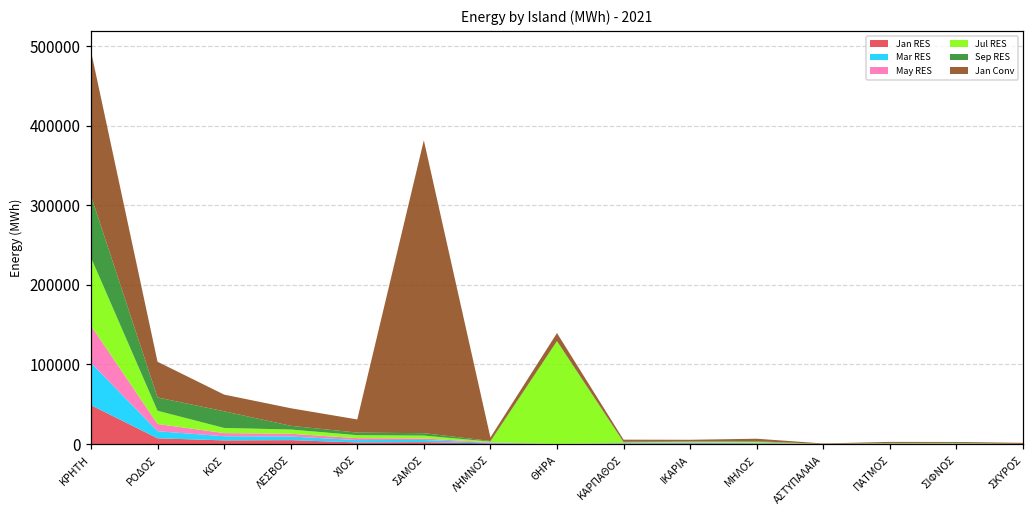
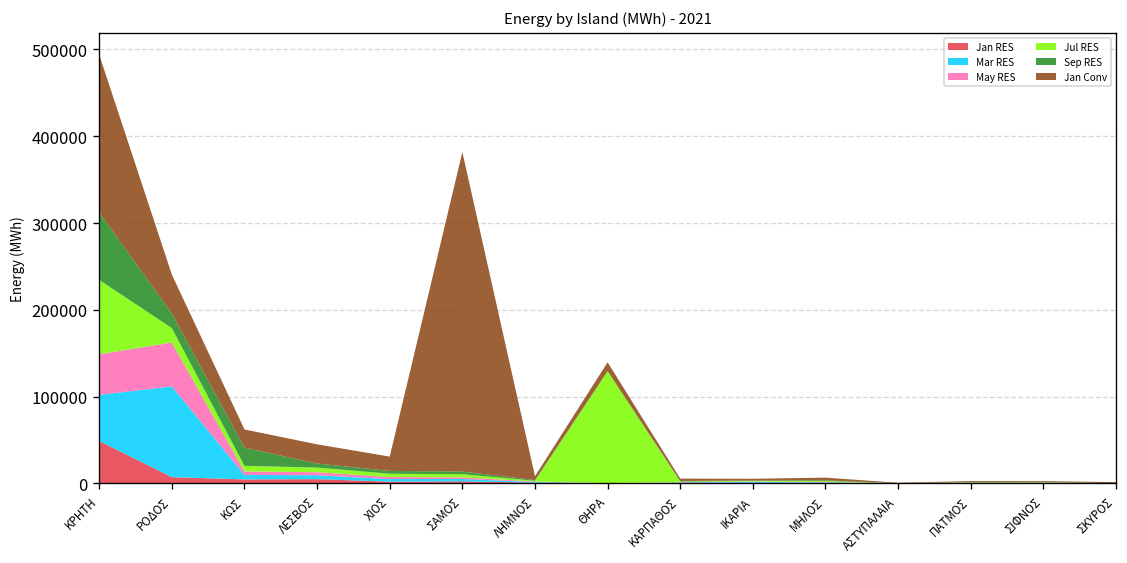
  {
    "Jan RES": {
      "ΚΡΗΤΗ": 50000,
      "ΡΟΔΟΣ": 10000,
      "ΚΩΣ": 0,
      "ΛΕΣΒΟΣ": 0
    },
    "Mar RES": {
      "ΚΡΗΤΗ": 50000,
-     "ΡΟΔΟΣ": 10000,
+     "ΡΟΔΟΣ": 100000,
      "ΚΩΣ": 10000,
      "ΛΕΣΒΟΣ": 0
    },
    "May RES": {
      "ΚΡΗΤΗ": 50000,
-     "ΡΟΔΟΣ": 10000,
+     "ΡΟΔΟΣ": 50000,
      "ΚΩΣ": 0,
      "ΛΕΣΒΟΣ": 0
    },
    "Jul RES": {
      "ΚΡΗΤΗ": 90000,
      "ΡΟΔΟΣ": 20000,
      "ΚΩΣ": 10000,
      "ΛΕΣΒΟΣ": 10000
    },
    "Sep RES": {
      "ΚΡΗΤΗ": 80000,
      "ΡΟΔΟΣ": 20000,
      "ΚΩΣ": 20000,
      "ΛΕΣΒΟΣ": 0
    },
    "Jan Conv": {
      "ΚΡΗΤΗ": 180000,
      "ΡΟΔΟΣ": 40000,
      "ΚΩΣ": 20000,
      "ΛΕΣΒΟΣ": 20000,
      "ΧΙΟΣ": 20000,
      "ΣΑΜΟΣ": 370000,
      "ΛΗΜΝΟΣ": 0,
      "ΘΗΡΑ": 10000
    }
  }
